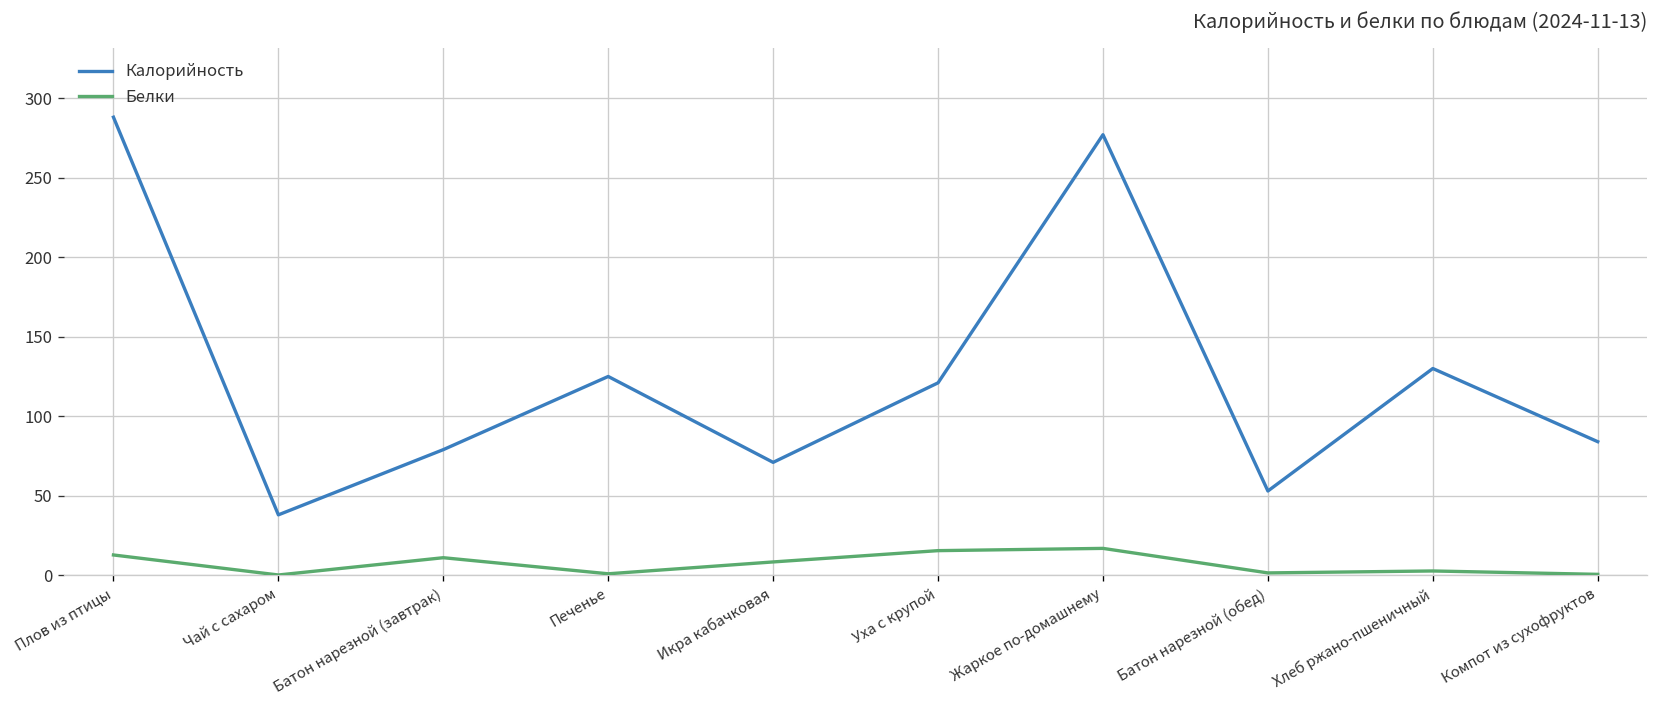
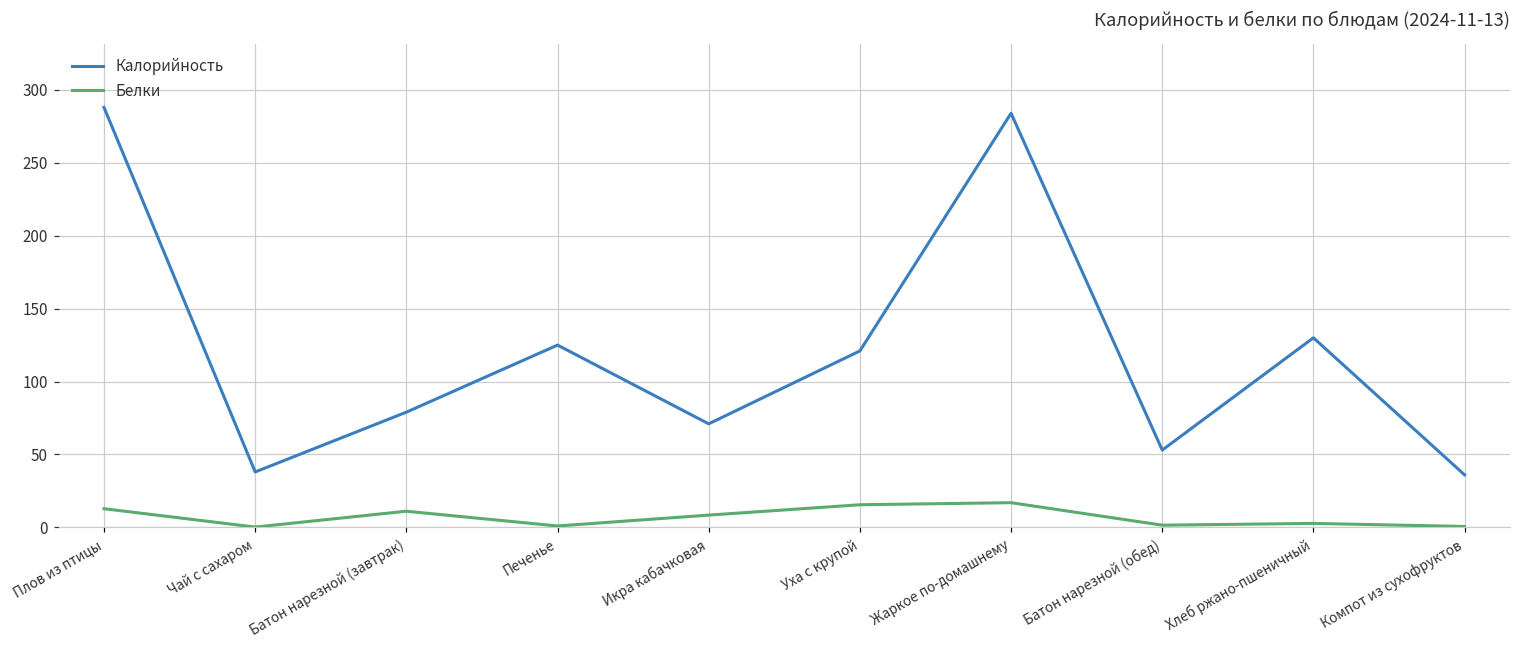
  {
    "Калорийность": {
      "Плов из птицы": 288,
      "Чай с сахаром": 38,
      "Батон нарезной (завтрак)": 79,
      "Печенье": 125,
      "Икра кабачковая": 71,
      "Уха с крупой": 121,
-     "Жаркое по-домашнему": 277,
+     "Жаркое по-домашнему": 284,
      "Батон нарезной (обед)": 53,
      "Хлеб ржано-пшеничный": 130,
-     "Компот из сухофруктов": 84
+     "Компот из сухофруктов": 36
    },
    "Белки": {
      "Плов из птицы": 13,
      "Чай с сахаром": 0,
      "Батон нарезной (завтрак)": 11,
      "Печенье": 1,
      "Икра кабачковая": 8,
      "Уха с крупой": 16,
      "Жаркое по-домашнему": 17,
      "Батон нарезной (обед)": 2,
      "Хлеб ржано-пшеничный": 3,
      "Компот из сухофруктов": 1
    }
  }
